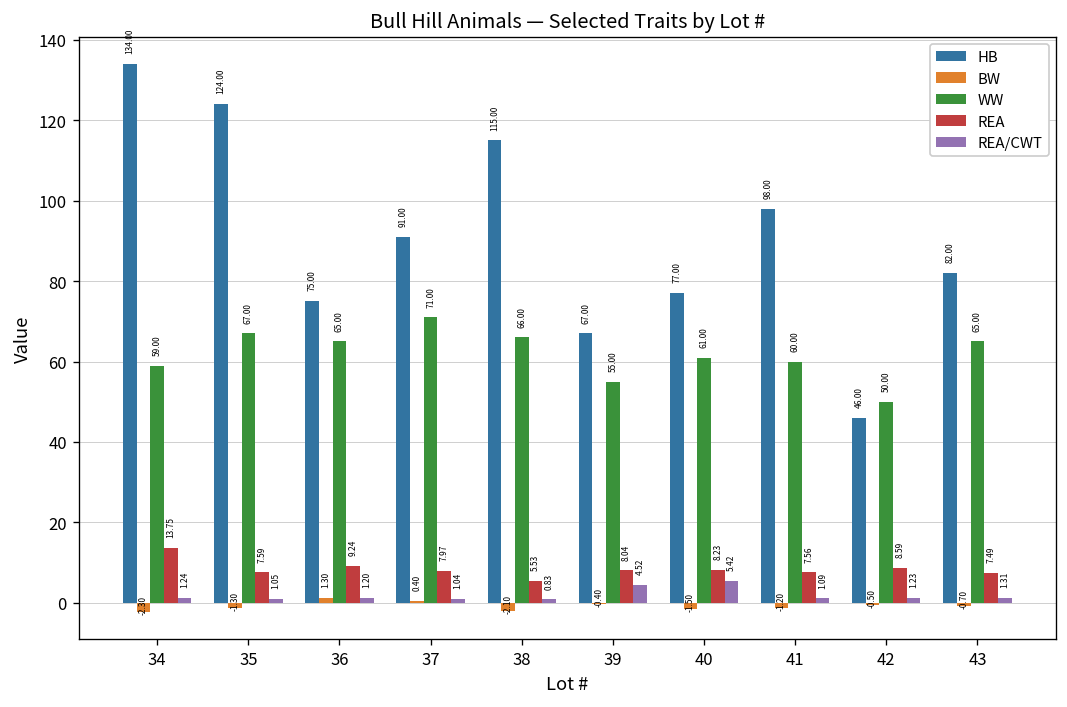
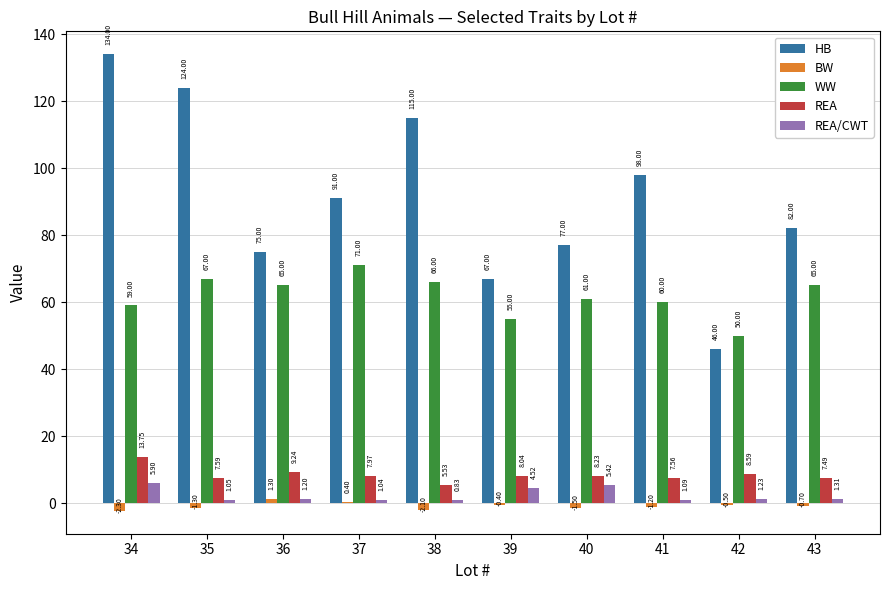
  {
    "HB": {
      "34": 134.00,
      "35": 124.00,
      "36": 75.00,
      "37": 91.00,
      "38": 115.00,
      "39": 67.00,
      "40": 77.00,
      "41": 98.00,
      "42": 46.00,
      "43": 82.00
    },
    "BW": {
      "34": -2.30,
      "35": -1.30,
      "36": 1.30,
      "37": 0.40,
      "38": -2.10,
      "39": -0.40,
      "40": -1.50,
      "41": -1.20,
      "42": -0.50,
      "43": -0.70
    },
    "WW": {
      "34": 59.00,
      "35": 67.00,
      "36": 65.00,
      "37": 71.00,
      "38": 66.00,
      "39": 55.00,
      "40": 61.00,
      "41": 60.00,
      "42": 50.00,
      "43": 65.00
    },
    "REA": {
      "34": 13.75,
      "35": 7.59,
      "36": 9.24,
      "37": 7.97,
      "38": 5.53,
      "39": 8.04,
      "40": 8.23,
      "41": 7.56,
      "42": 8.59,
      "43": 7.49
    },
    "REA/CWT": {
-     "34": 1.24,
+     "34": 5.90,
      "35": 1.05,
      "36": 1.20,
      "37": 1.04,
      "38": 0.83,
      "39": 4.52,
      "40": 5.42,
      "41": 1.09,
      "42": 1.23,
      "43": 1.31
    }
  }
